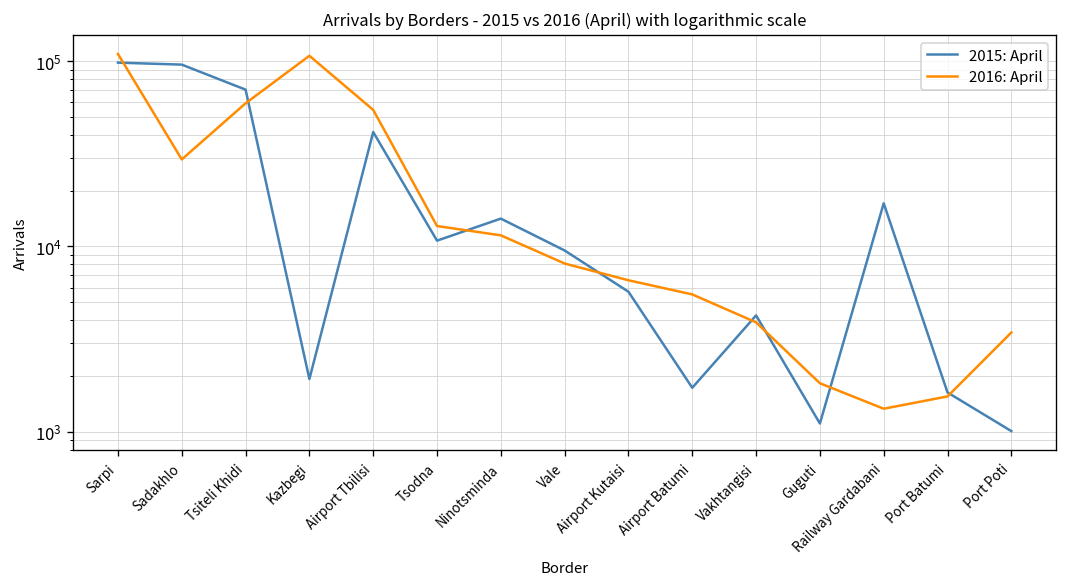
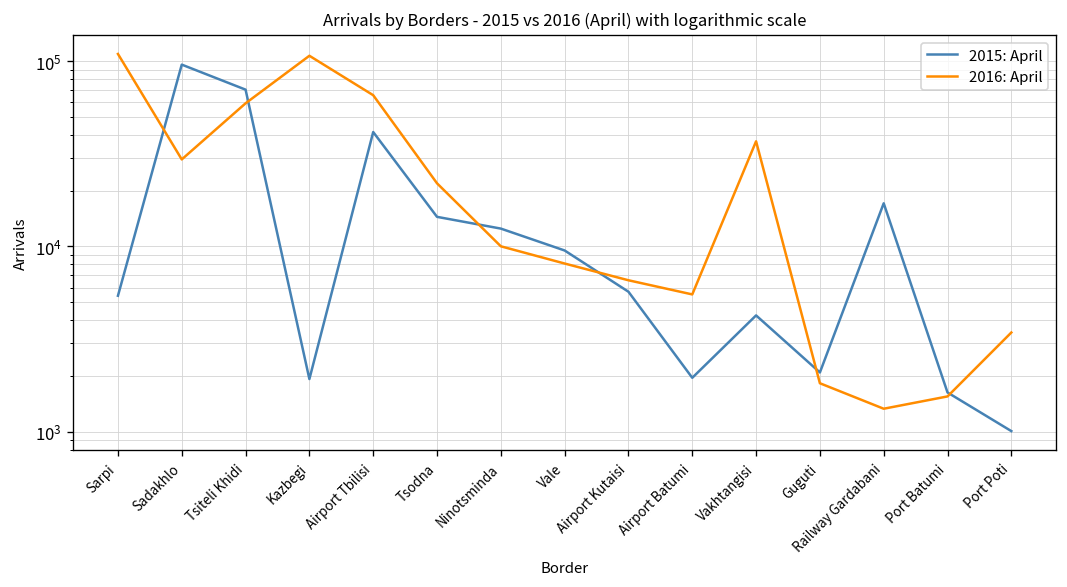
  {
    "2015: April": {
-     "Sarpi": 100000,
+     "Sarpi": 5400,
      "Sadakhlo": 100000,
      "Tsiteli Khidi": 70000,
      "Kazbegi": 1900,
      "Airport Tbilisi": 41000,
-     "Tsodna": 11000,
-     "Ninotsminda": 14000,
+     "Tsodna": 14000,
+     "Ninotsminda": 12000,
      "Vale": 10000,
      "Airport Kutaisi": 5700,
-     "Airport Batumi": 1700,
+     "Airport Batumi": 2000,
      "Vakhtangisi": 4200,
-     "Guguti": 1100,
+     "Guguti": 2100,
      "Railway Gardabani": 17000,
      "Port Batumi": 1600,
      "Port Poti": 1000
    },
    "2016: April": {
      "Sarpi": 110000,
      "Sadakhlo": 29000,
      "Tsiteli Khidi": 59000,
      "Kazbegi": 110000,
-     "Airport Tbilisi": 55000,
-     "Tsodna": 13000,
-     "Ninotsminda": 11000,
+     "Airport Tbilisi": 66000,
+     "Tsodna": 22000,
+     "Ninotsminda": 10000,
      "Vale": 8000,
      "Airport Kutaisi": 6600,
      "Airport Batumi": 5500,
-     "Vakhtangisi": 3900,
+     "Vakhtangisi": 37000,
      "Guguti": 1800,
      "Railway Gardabani": 1300,
      "Port Batumi": 1600,
      "Port Poti": 3400
    }
  }
